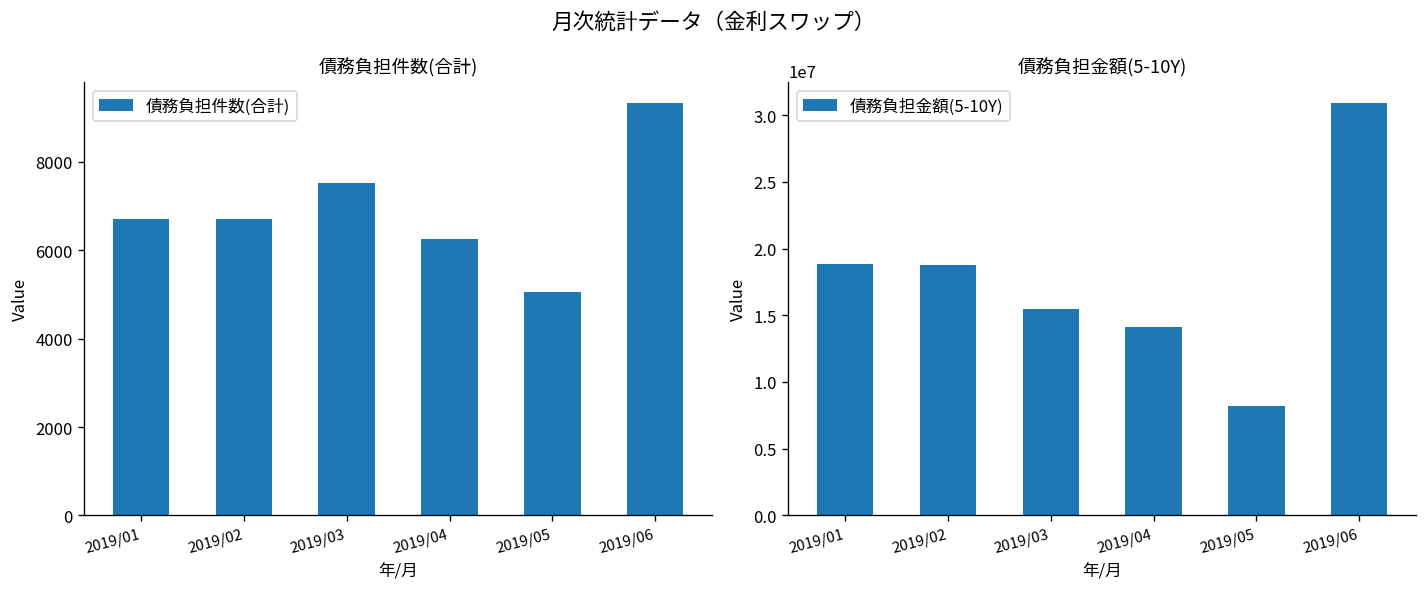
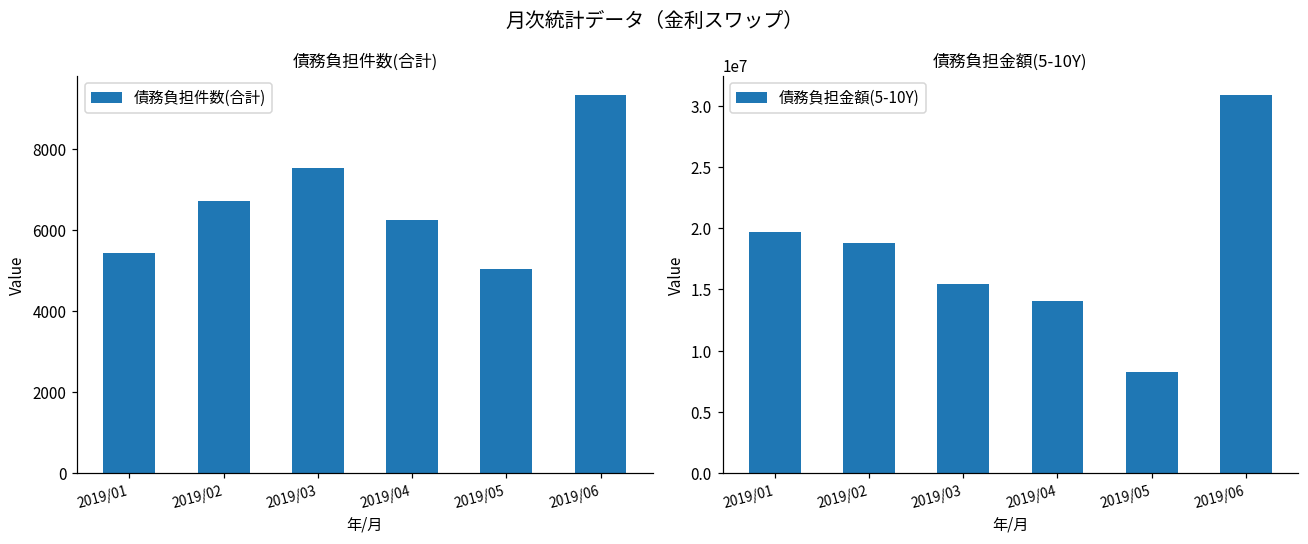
  {
    "債務負担件数(合計)": {
-     "2019/01": 6700,
+     "2019/01": 5400,
      "2019/02": 6700,
      "2019/03": 7500,
      "2019/04": 6200,
      "2019/05": 5000,
      "2019/06": 9300
    },
    "債務負担金額(5-10Y)": {
-     "2019/01": 18900000,
+     "2019/01": 19700000,
      "2019/02": 18800000,
      "2019/03": 15500000,
      "2019/04": 14100000,
      "2019/05": 8200000,
      "2019/06": 30900000
    }
  }
